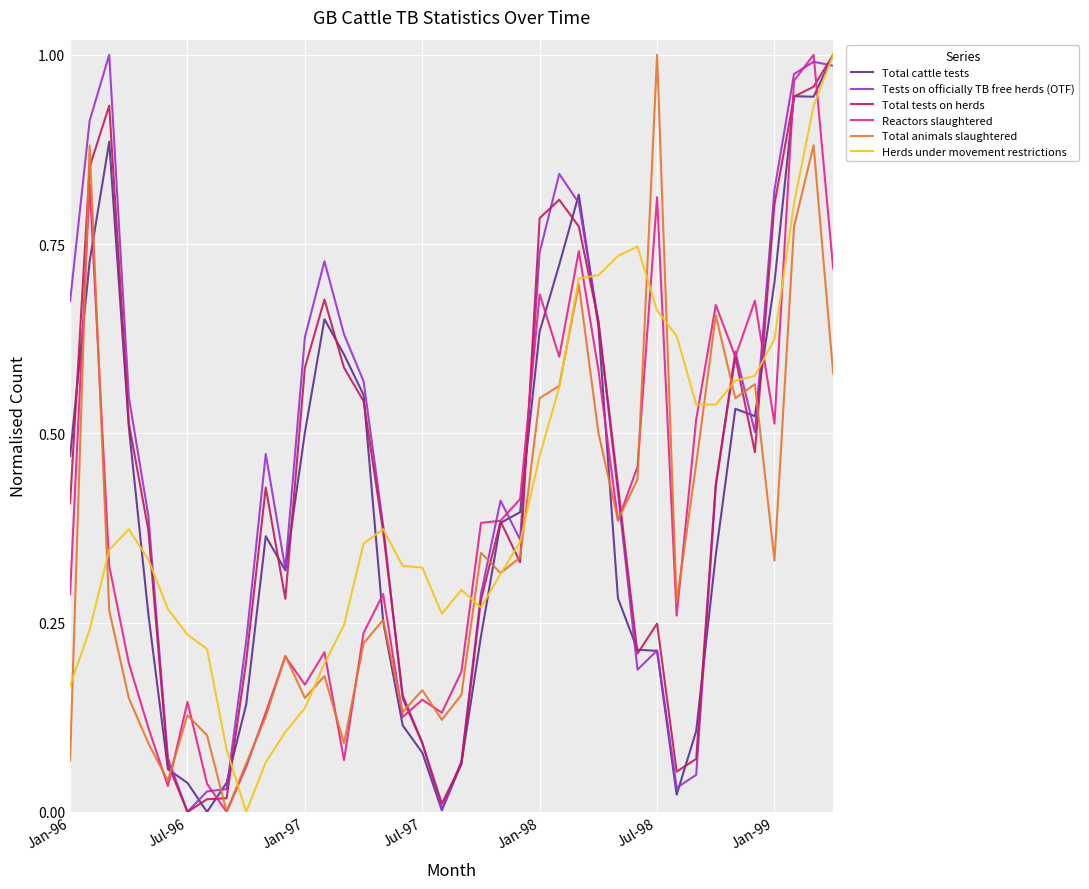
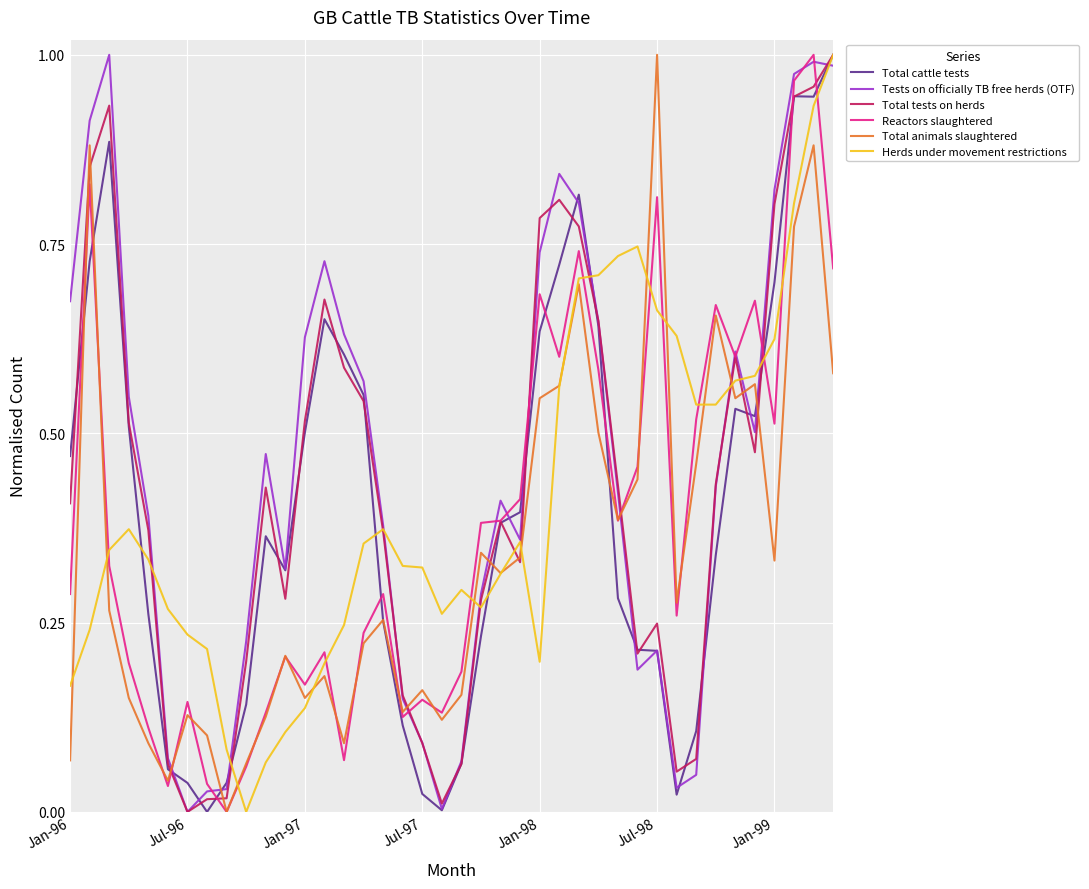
  {
    "Total cattle tests": {
      "Jan-96": 0.47,
      "Jul-96": 0.04,
      "Jan-97": 0.50,
-     "Jul-97": 0.08,
+     "Jul-97": 0.02,
      "Jan-98": 0.63,
      "Jan-99": 0.70
    },
    "Tests on officially TB free herds (OTF)": {
      "Jan-96": 0.67,
      "Jan-97": 0.63,
      "Jan-98": 0.74,
      "Jan-99": 0.82
    },
    "Total tests on herds": {
      "Jan-96": 0.41,
-     "Jan-97": 0.59,
+     "Jan-97": 0.52,
      "Jan-98": 0.78,
      "Jul-98": 0.25,
      "Jan-99": 0.80
    },
    "Reactors slaughtered": {
      "Jan-96": 0.29,
      "Jul-96": 0.15,
      "Jan-97": 0.17,
      "Jul-97": 0.15,
      "Jan-98": 0.68,
      "Jul-98": 0.81,
      "Jan-99": 0.51
    },
    "Total animals slaughtered": {
      "Jan-96": 0.07,
      "Jul-96": 0.13,
      "Jan-97": 0.15,
      "Jul-97": 0.16,
      "Jan-98": 0.55,
      "Jul-98": 1.00,
      "Jan-99": 0.33
    },
    "Herds under movement restrictions": {
      "Jan-96": 0.17,
      "Jul-96": 0.23,
      "Jan-97": 0.14,
      "Jul-97": 0.32,
-     "Jan-98": 0.47,
+     "Jan-98": 0.20,
      "Jul-98": 0.66,
      "Jan-99": 0.62
    }
  }
